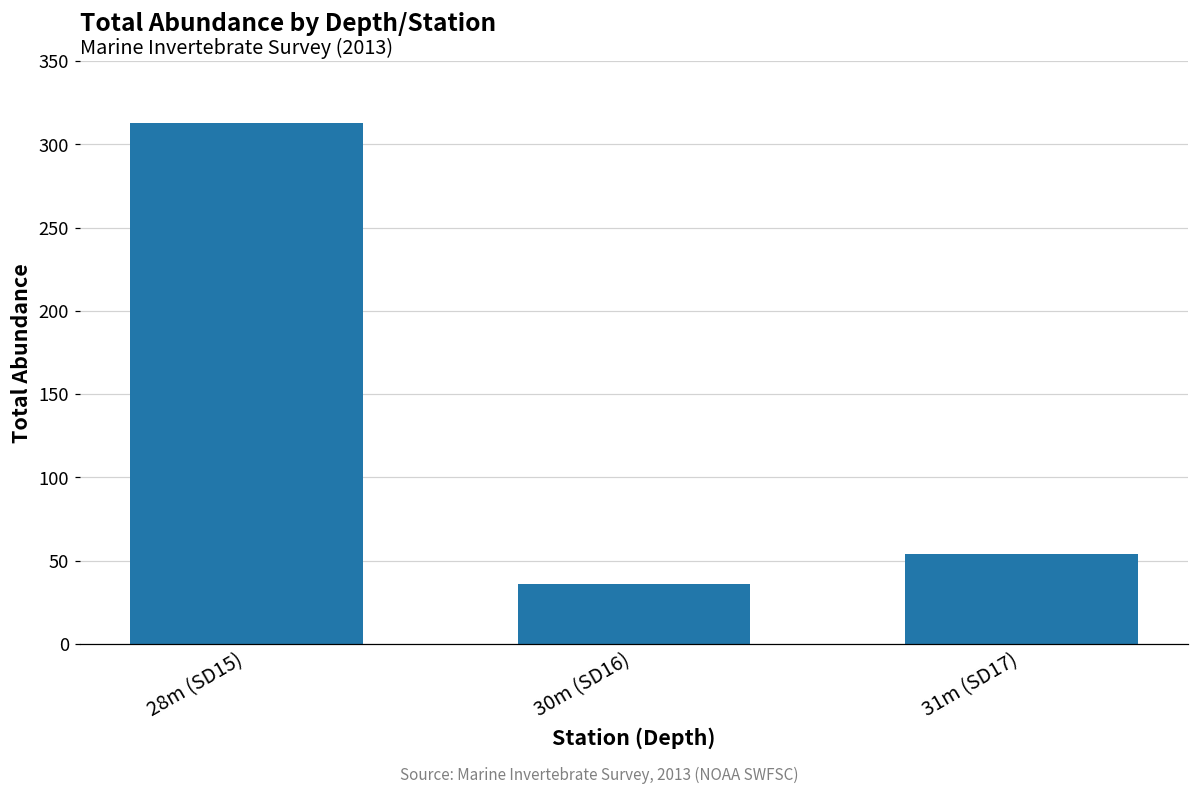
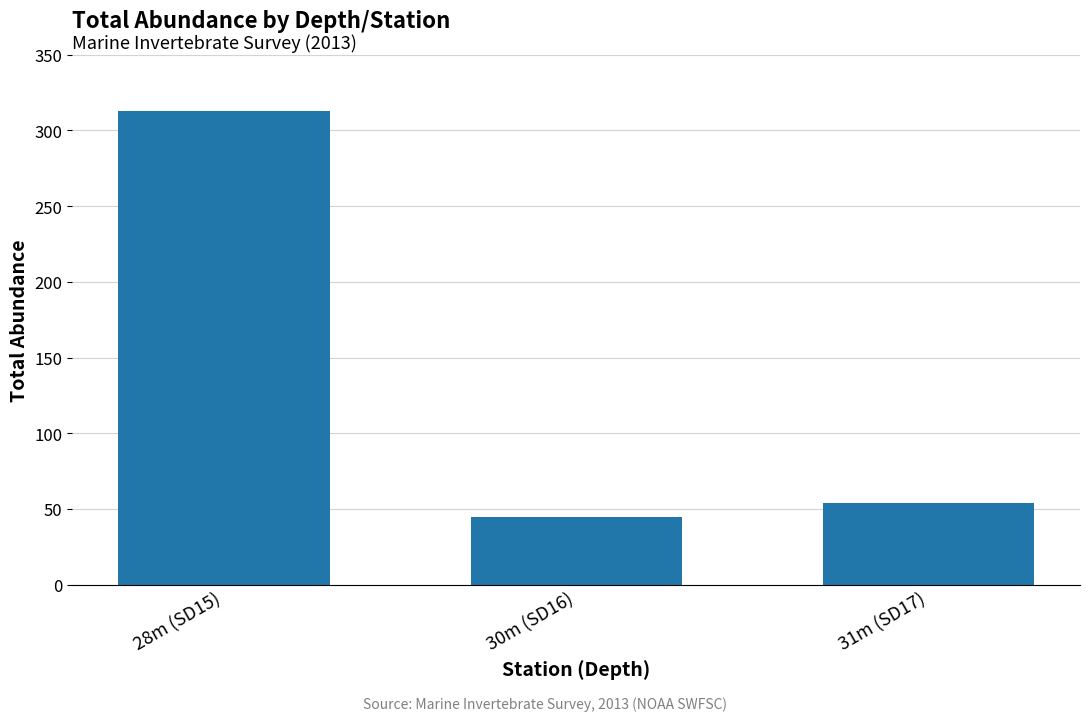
  {
    "28m (SD15)": 313,
-   "30m (SD16)": 36,
+   "30m (SD16)": 45,
    "31m (SD17)": 54
  }
